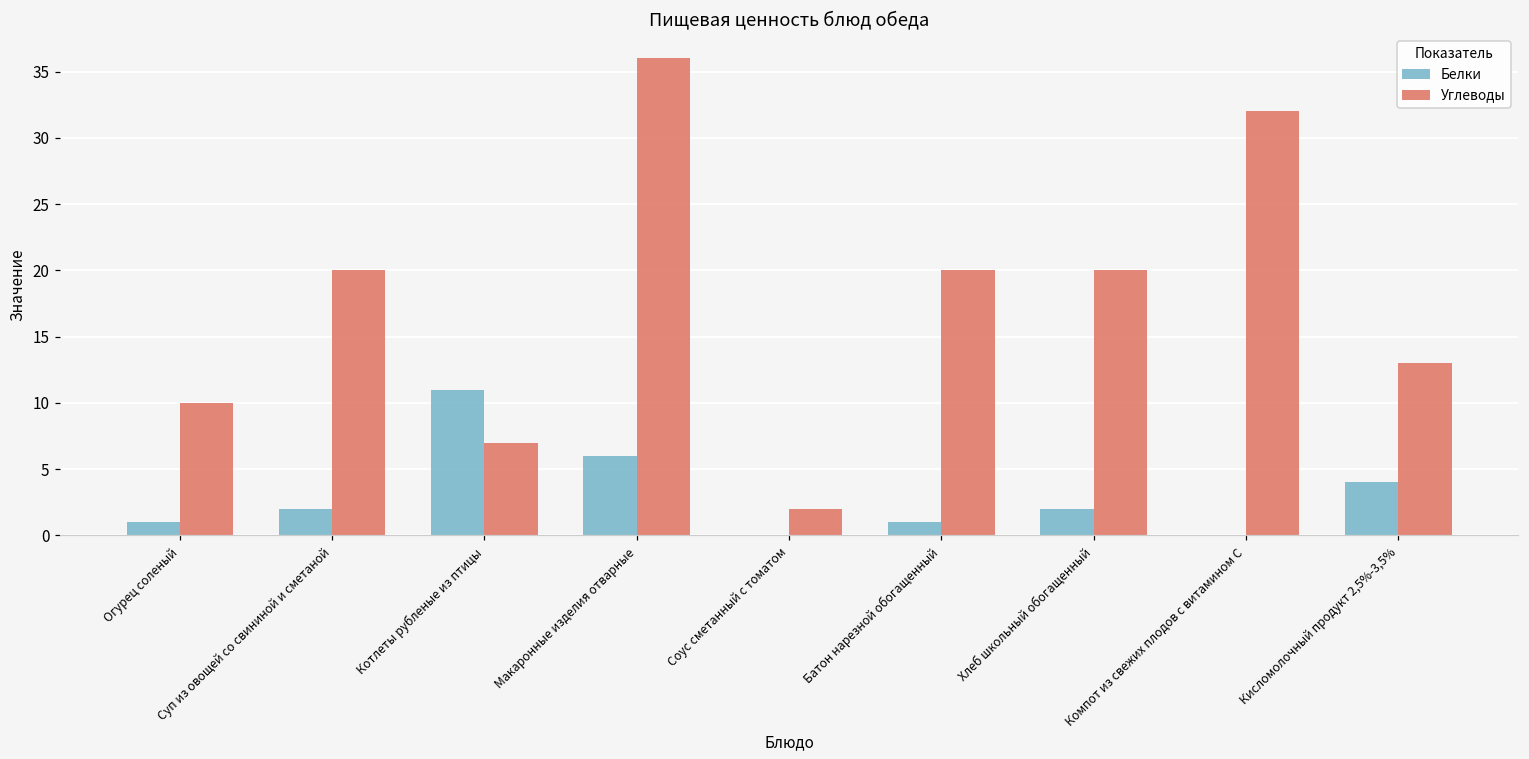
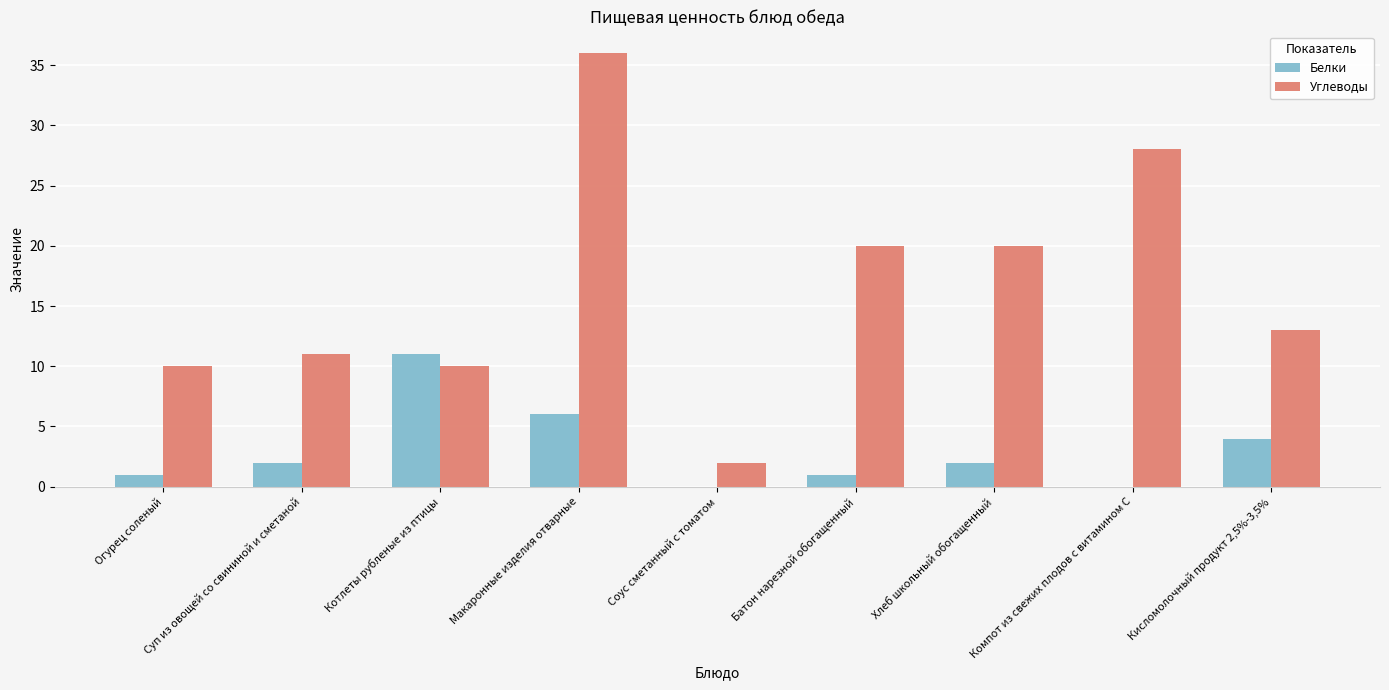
  {
    "Белки": {
      "Огурец соленый": 1,
      "Суп из овощей со свининой и сметаной": 2,
      "Котлеты рубленые из птицы": 11,
      "Макаронные изделия отварные": 6,
      "Соус сметанный с томатом": 0,
      "Батон нарезной обогащенный": 1,
      "Хлеб школьный обогащенный": 2,
      "Компот из свежих плодов с витамином С": 0,
      "Кисломолочный продукт 2,5%-3,5%": 4
    },
    "Углеводы": {
      "Огурец соленый": 10,
-     "Суп из овощей со свининой и сметаной": 20,
-     "Котлеты рубленые из птицы": 7,
+     "Суп из овощей со свининой и сметаной": 11,
+     "Котлеты рубленые из птицы": 10,
      "Макаронные изделия отварные": 36,
      "Соус сметанный с томатом": 2,
      "Батон нарезной обогащенный": 20,
      "Хлеб школьный обогащенный": 20,
-     "Компот из свежих плодов с витамином С": 32,
+     "Компот из свежих плодов с витамином С": 28,
      "Кисломолочный продукт 2,5%-3,5%": 13
    }
  }
